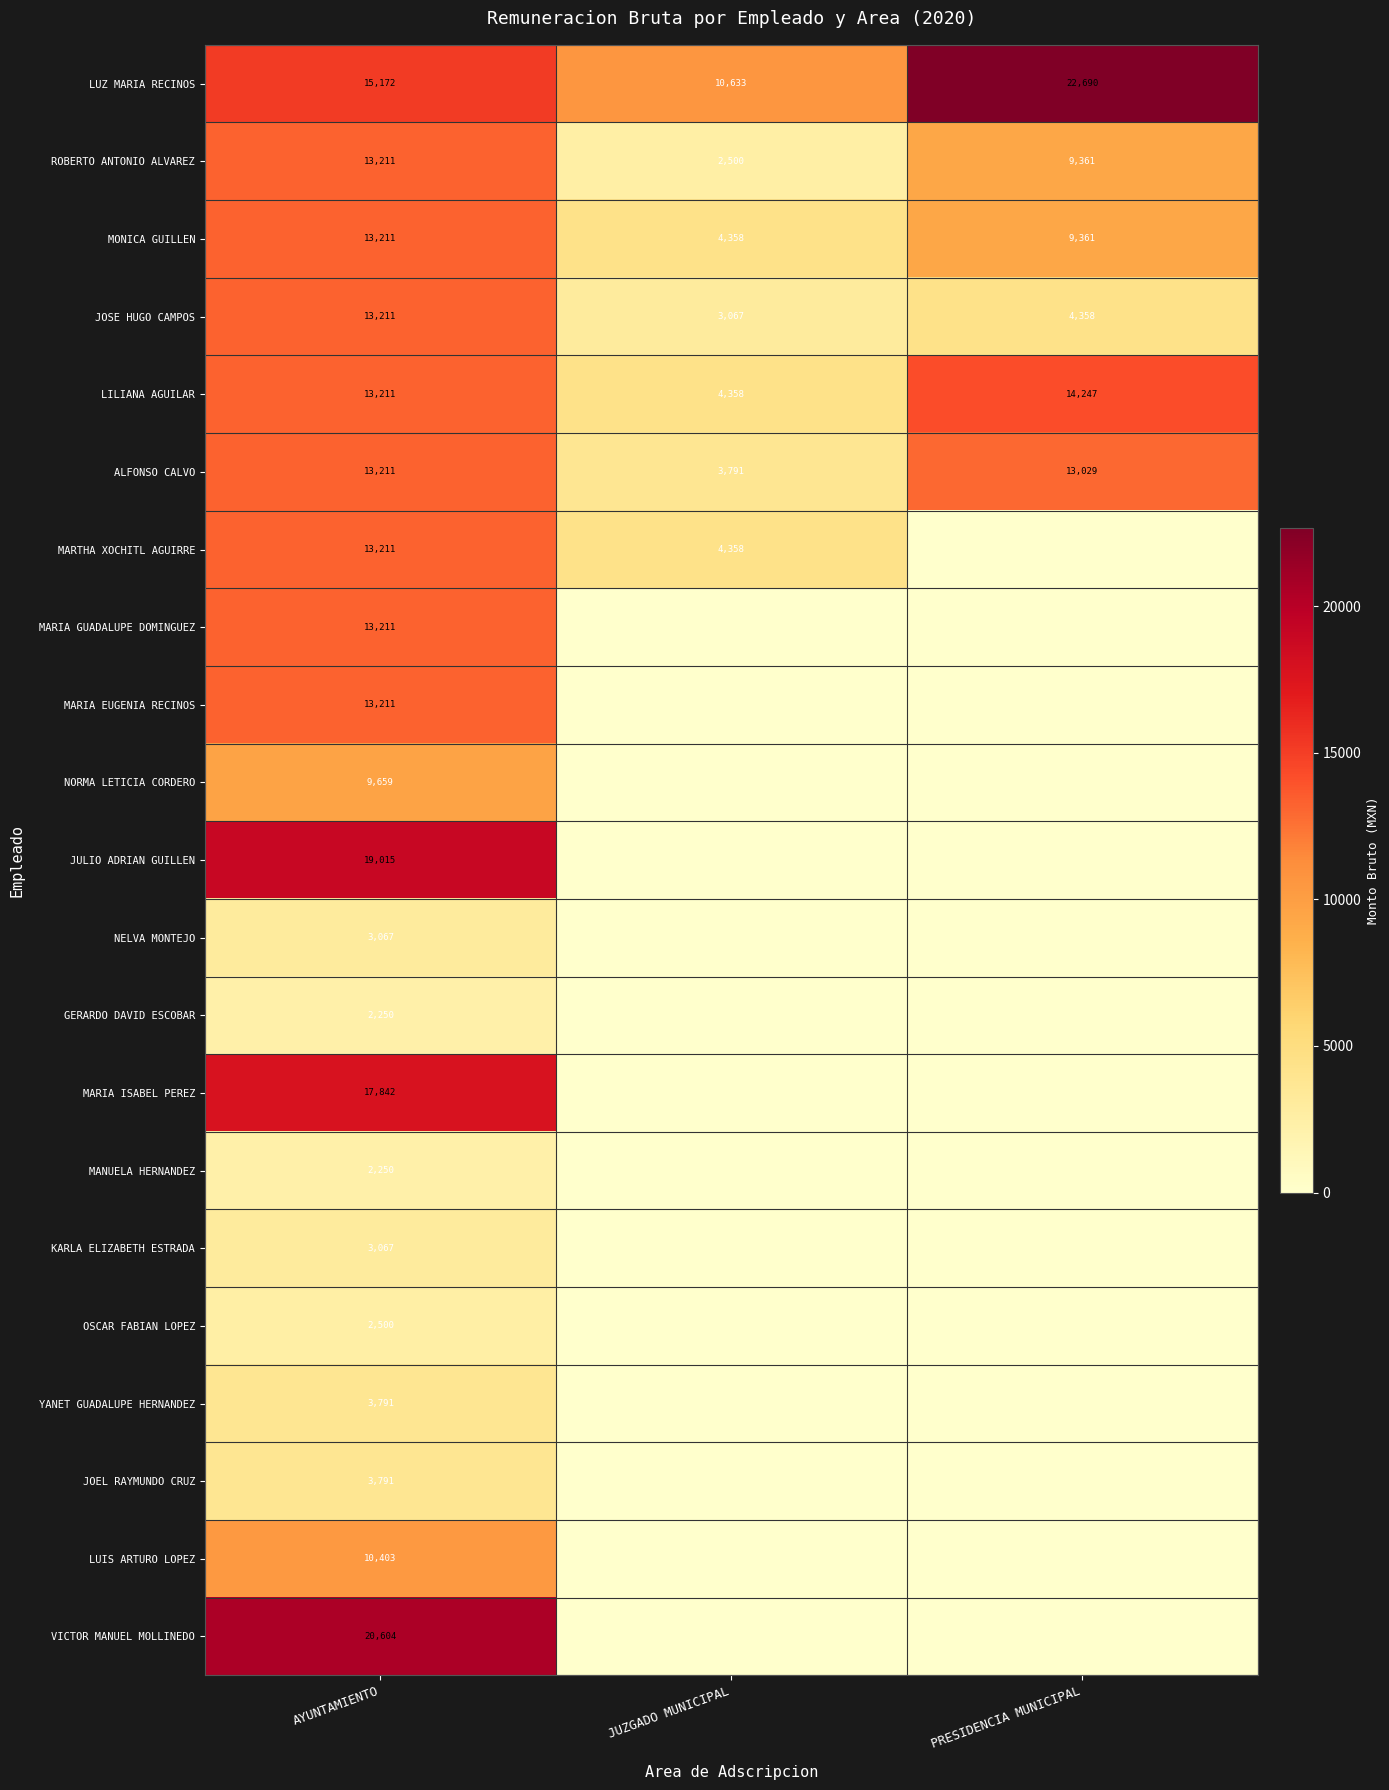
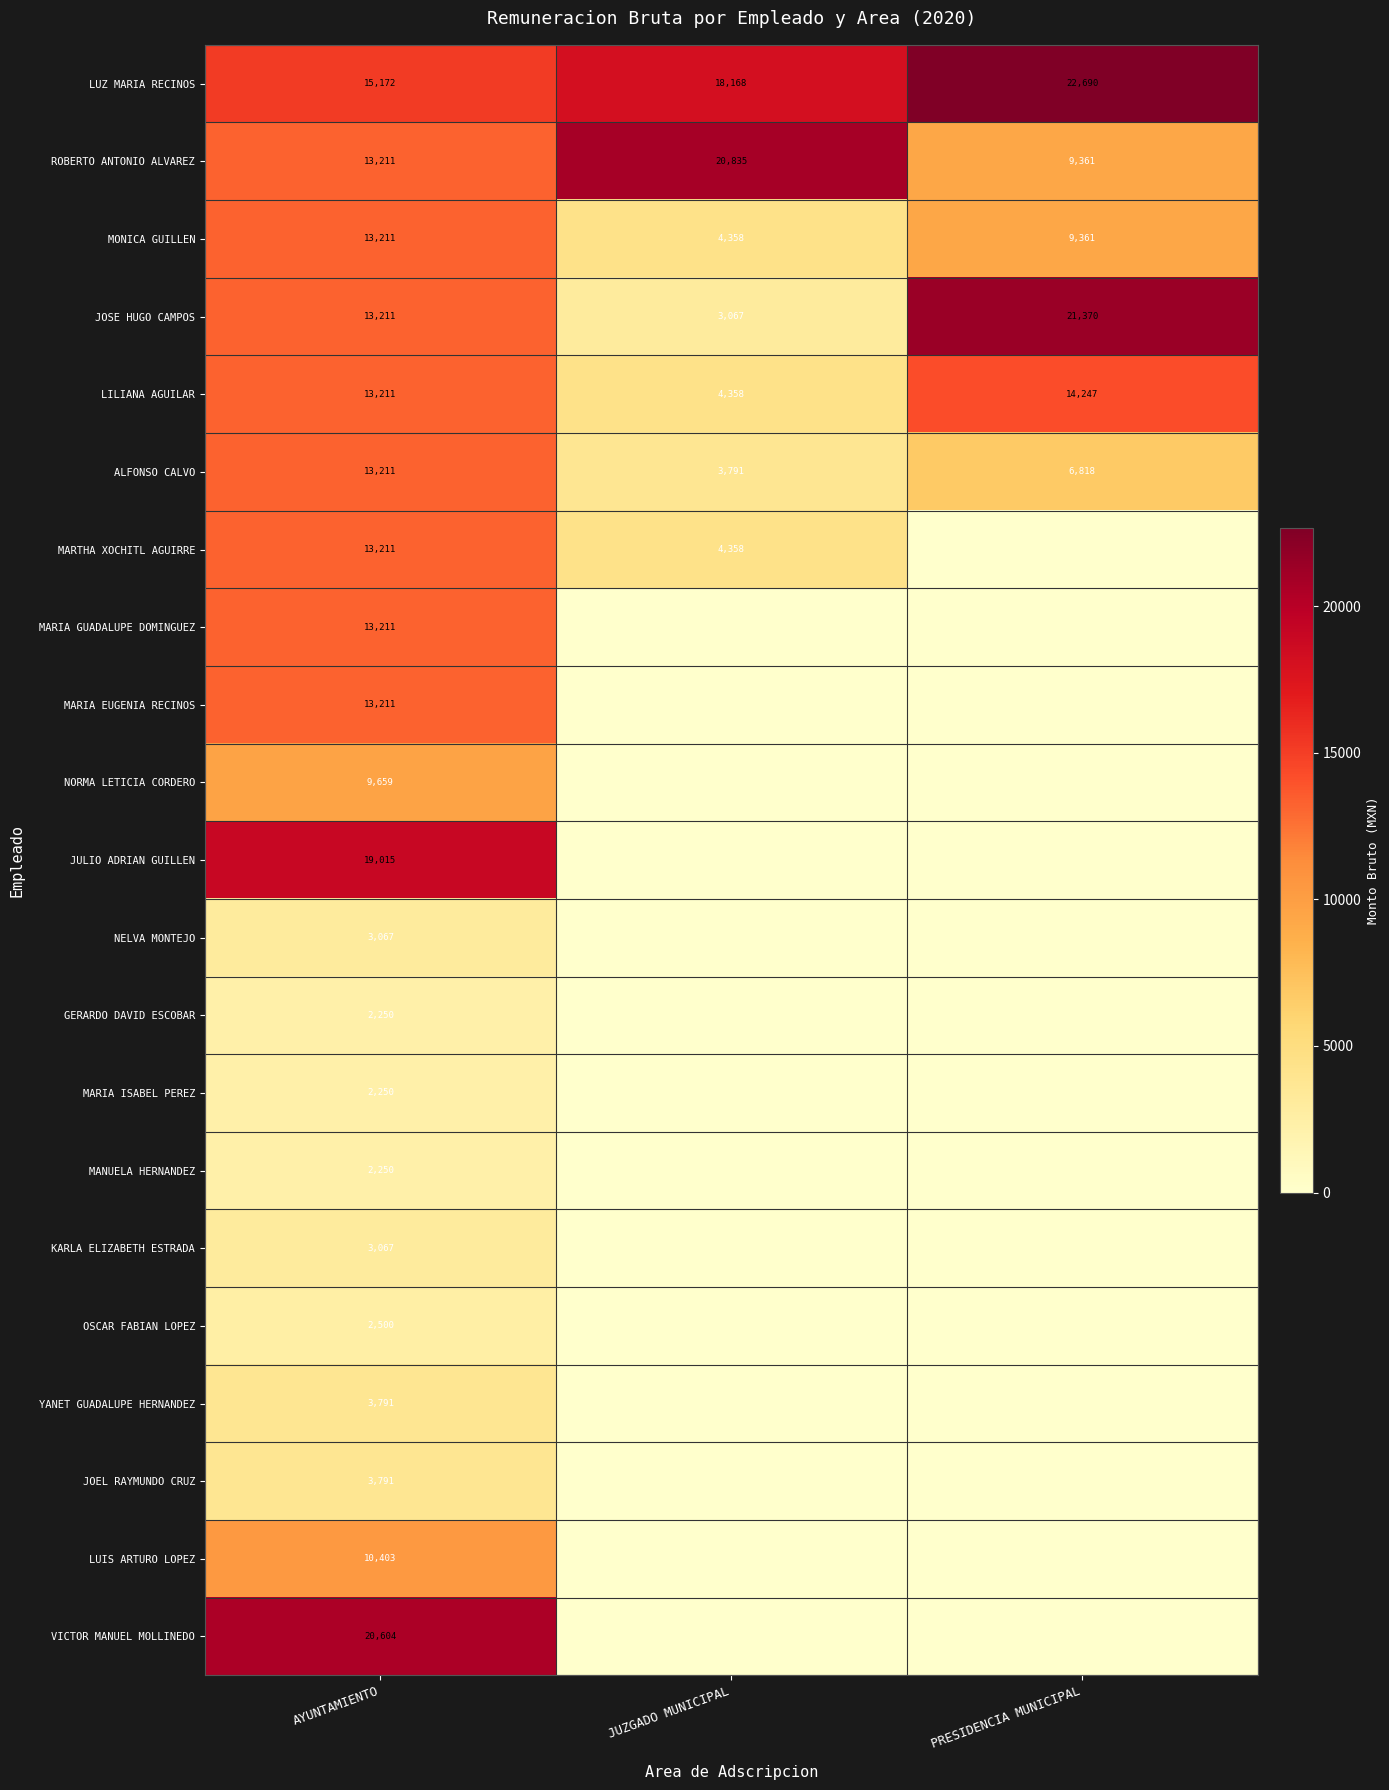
  {
    "LUZ MARIA RECINOS": {
      "AYUNTAMIENTO": "15,172",
-     "JUZGADO MUNICIPAL": "10,633",
+     "JUZGADO MUNICIPAL": "18,168",
      "PRESIDENCIA MUNICIPAL": "22,690"
    },
    "ROBERTO ANTONIO ALVAREZ": {
      "AYUNTAMIENTO": "13,211",
-     "JUZGADO MUNICIPAL": "2,500",
+     "JUZGADO MUNICIPAL": "20,835",
      "PRESIDENCIA MUNICIPAL": "9,361"
    },
    "MONICA GUILLEN": {
      "AYUNTAMIENTO": "13,211",
      "JUZGADO MUNICIPAL": "4,358",
      "PRESIDENCIA MUNICIPAL": "9,361"
    },
    "JOSE HUGO CAMPOS": {
      "AYUNTAMIENTO": "13,211",
      "JUZGADO MUNICIPAL": "3,067",
-     "PRESIDENCIA MUNICIPAL": "4,358"
+     "PRESIDENCIA MUNICIPAL": "21,370"
    },
    "LILIANA AGUILAR": {
      "AYUNTAMIENTO": "13,211",
      "JUZGADO MUNICIPAL": "4,358",
      "PRESIDENCIA MUNICIPAL": "14,247"
    },
    "ALFONSO CALVO": {
      "AYUNTAMIENTO": "13,211",
      "JUZGADO MUNICIPAL": "3,791",
-     "PRESIDENCIA MUNICIPAL": "13,029"
+     "PRESIDENCIA MUNICIPAL": "6,818"
    },
    "MARTHA XOCHITL AGUIRRE": {
      "AYUNTAMIENTO": "13,211",
      "JUZGADO MUNICIPAL": "4,358"
    },
    "MARIA GUADALUPE DOMINGUEZ": {
      "AYUNTAMIENTO": "13,211"
    },
    "MARIA EUGENIA RECINOS": {
      "AYUNTAMIENTO": "13,211"
    },
    "NORMA LETICIA CORDERO": {
      "AYUNTAMIENTO": "9,659"
    },
    "JULIO ADRIAN GUILLEN": {
      "AYUNTAMIENTO": "19,015"
    },
    "NELVA MONTEJO": {
      "AYUNTAMIENTO": "3,067"
    },
    "GERARDO DAVID ESCOBAR": {
      "AYUNTAMIENTO": "2,250"
    },
    "MARIA ISABEL PEREZ": {
-     "AYUNTAMIENTO": "17,842"
+     "AYUNTAMIENTO": "2,250"
    },
    "MANUELA HERNANDEZ": {
      "AYUNTAMIENTO": "2,250"
    },
    "KARLA ELIZABETH ESTRADA": {
      "AYUNTAMIENTO": "3,067"
    },
    "OSCAR FABIAN LOPEZ": {
      "AYUNTAMIENTO": "2,500"
    },
    "YANET GUADALUPE HERNANDEZ": {
      "AYUNTAMIENTO": "3,791"
    },
    "JOEL RAYMUNDO CRUZ": {
      "AYUNTAMIENTO": "3,791"
    },
    "LUIS ARTURO LOPEZ": {
      "AYUNTAMIENTO": "10,403"
    },
    "VICTOR MANUEL MOLLINEDO": {
      "AYUNTAMIENTO": "20,604"
    }
  }
